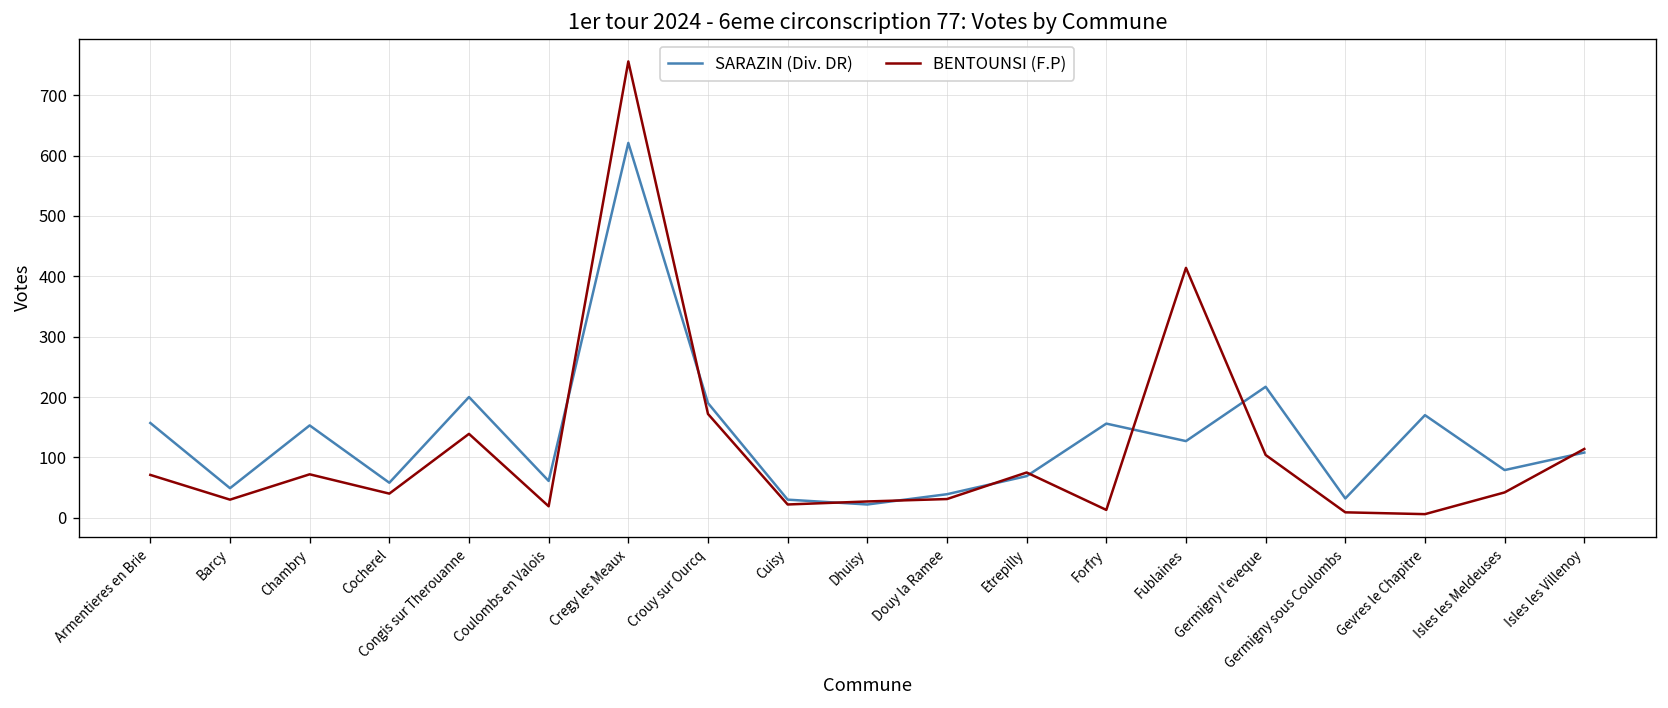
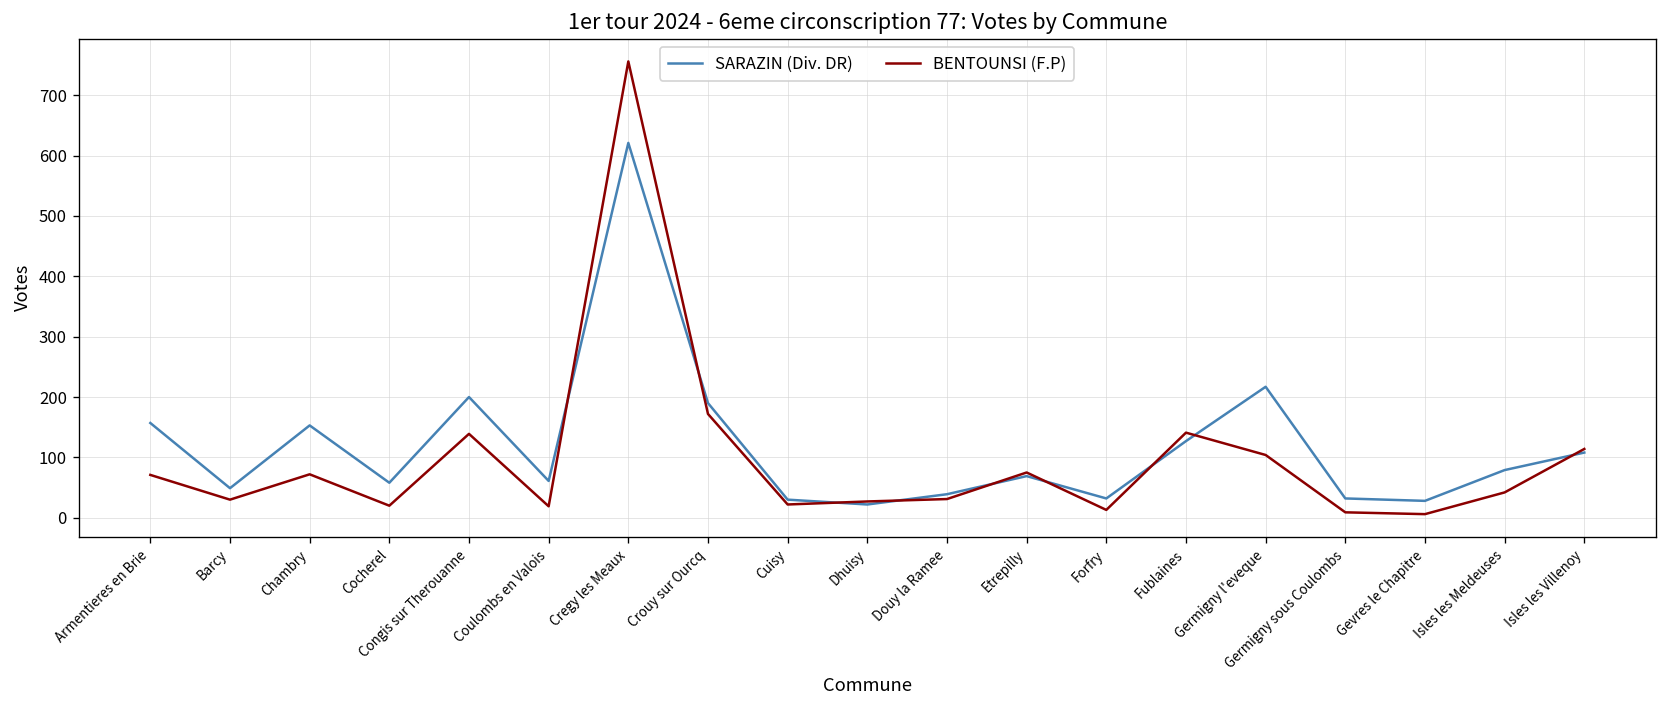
  {
    "SARAZIN (Div. DR)": {
      "Armentieres en Brie": 160,
      "Barcy": 50,
      "Chambry": 150,
      "Cocherel": 60,
      "Congis sur Therouanne": 200,
      "Coulombs en Valois": 60,
      "Cregy les Meaux": 620,
      "Crouy sur Ourcq": 190,
      "Cuisy": 30,
      "Douy la Ramee": 40,
      "Etrepilly": 70,
-     "Forfry": 160,
+     "Forfry": 30,
      "Fublaines": 130,
      "Germigny l'eveque": 220,
      "Germigny sous Coulombs": 30,
-     "Gevres le Chapitre": 170,
+     "Gevres le Chapitre": 30,
      "Isles les Meldeuses": 80,
      "Isles les Villenoy": 110
    },
    "BENTOUNSI (F.P)": {
      "Armentieres en Brie": 70,
      "Barcy": 30,
      "Chambry": 70,
-     "Cocherel": 40,
+     "Cocherel": 20,
      "Congis sur Therouanne": 140,
      "Coulombs en Valois": 20,
      "Cregy les Meaux": 760,
      "Crouy sur Ourcq": 170,
      "Cuisy": 20,
      "Douy la Ramee": 30,
      "Etrepilly": 80,
      "Forfry": 10,
-     "Fublaines": 410,
+     "Fublaines": 140,
      "Germigny l'eveque": 100,
      "Germigny sous Coulombs": 10,
      "Gevres le Chapitre": 10,
      "Isles les Meldeuses": 40,
      "Isles les Villenoy": 110
    }
  }
